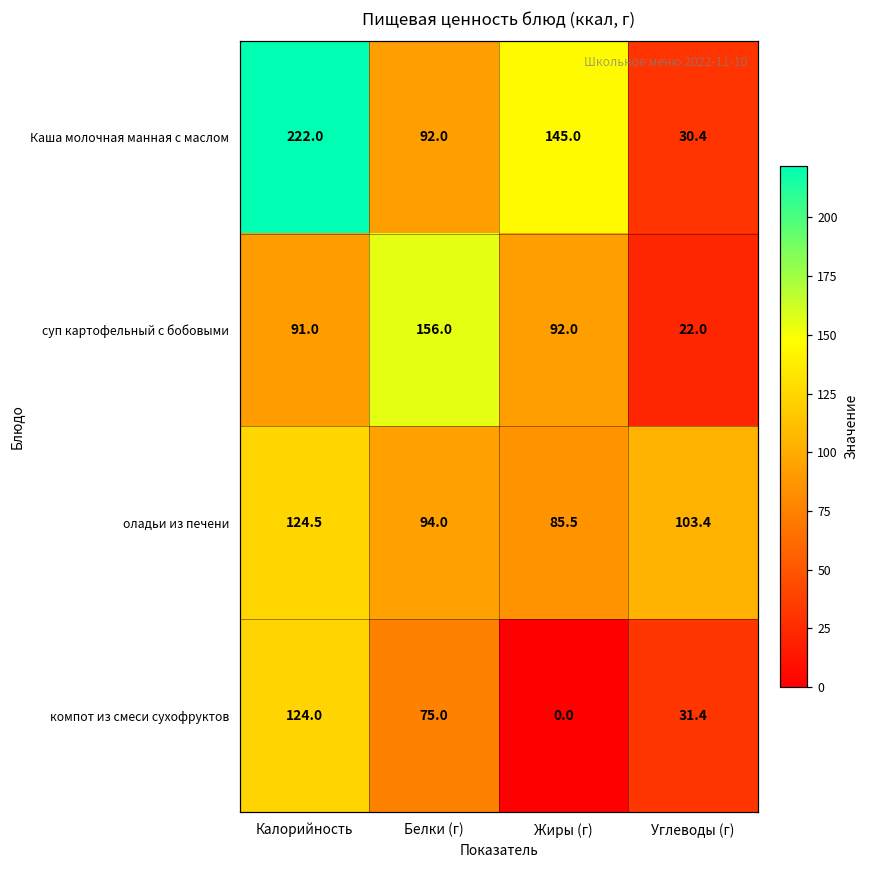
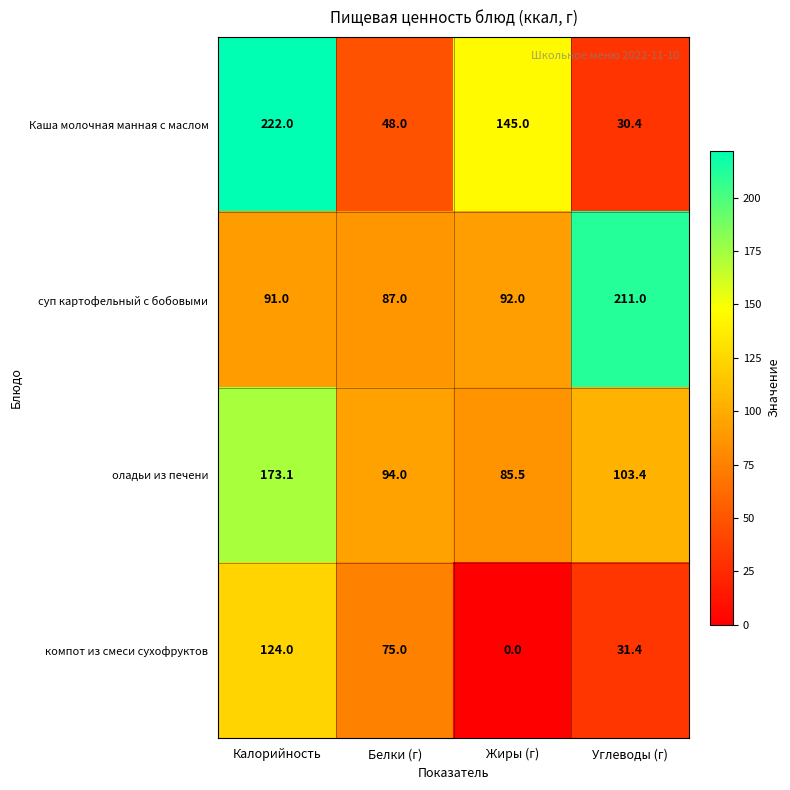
  {
    "Каша молочная манная с маслом": {
      "Калорийность": 222.0,
-     "Белки (г)": 92.0,
+     "Белки (г)": 48.0,
      "Жиры (г)": 145.0
    },
    "суп картофельный с бобовыми": {
      "Калорийность": 91.0,
-     "Белки (г)": 156.0,
+     "Белки (г)": 87.0,
      "Жиры (г)": 92.0,
-     "Углеводы (г)": 22.0
+     "Углеводы (г)": 211.0
    },
    "оладьи из печени": {
-     "Калорийность": 124.5,
+     "Калорийность": 173.1,
      "Белки (г)": 94.0,
      "Жиры (г)": 85.5,
      "Углеводы (г)": 103.4
    },
    "компот из смеси сухофруктов": {
      "Калорийность": 124.0,
      "Белки (г)": 75.0,
      "Жиры (г)": 0.0,
      "Углеводы (г)": 31.4
    }
  }
